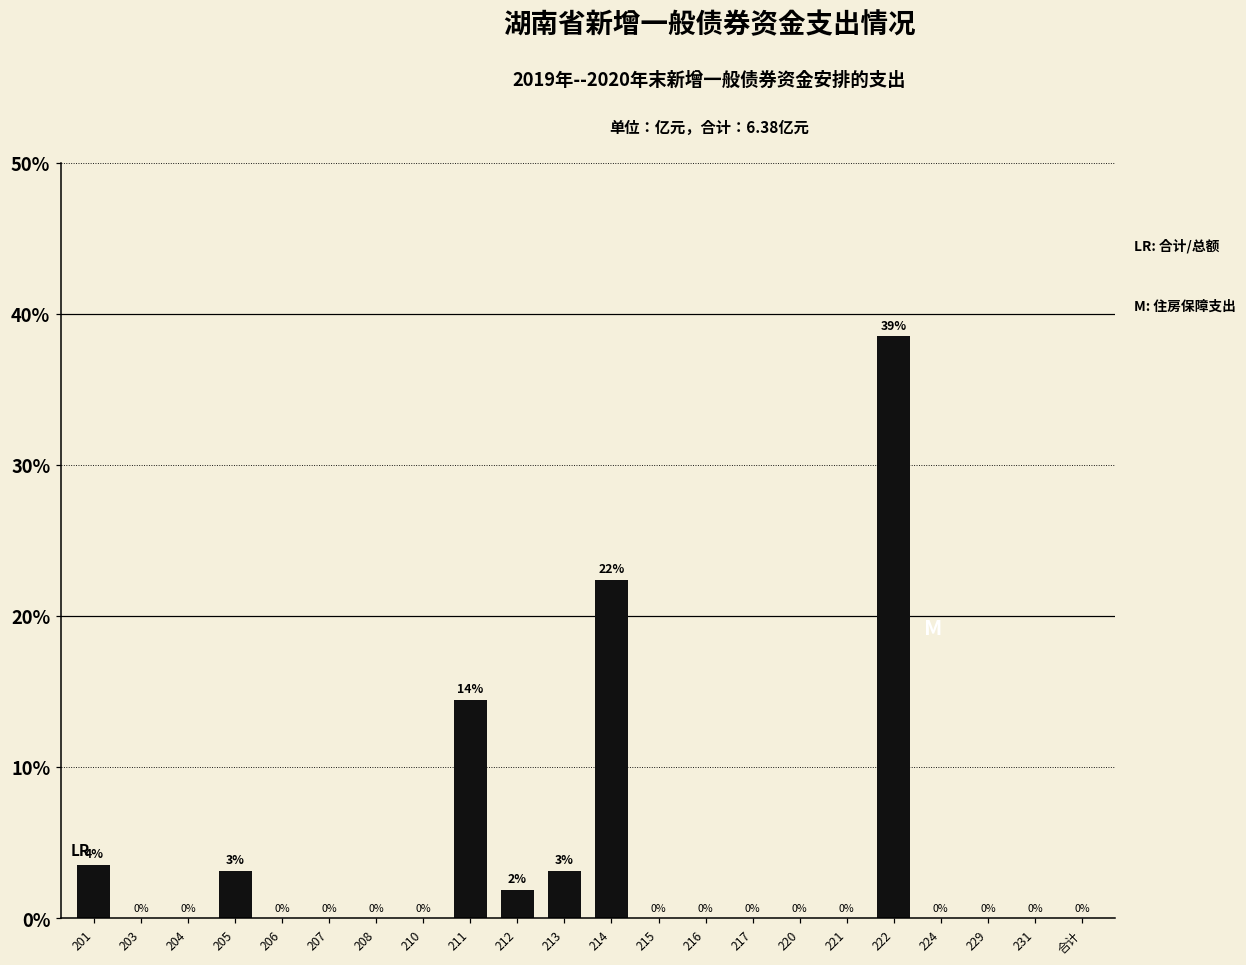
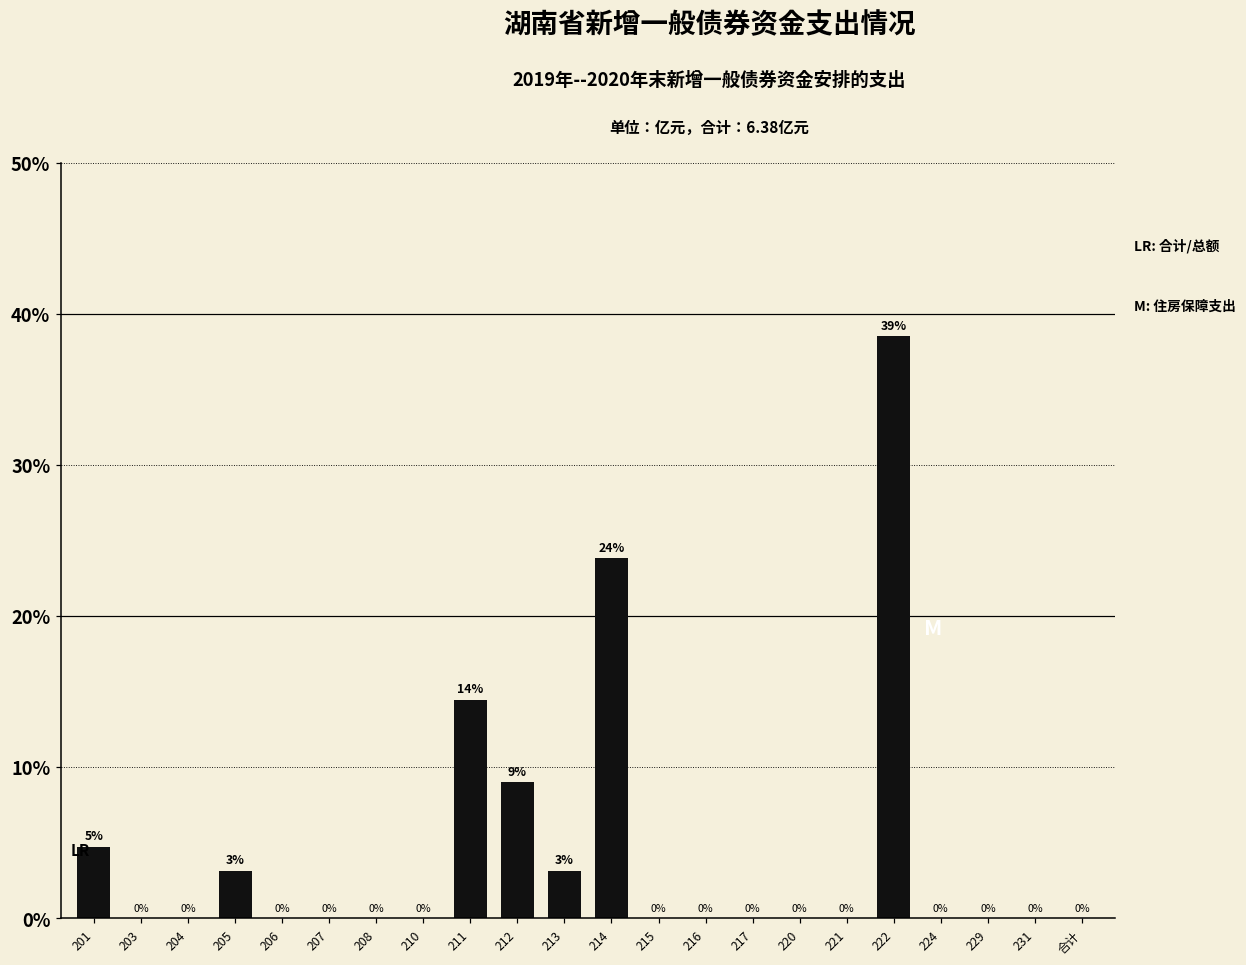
  {
-   "201": "4%",
+   "201": "5%",
    "203": "0%",
    "204": "0%",
    "205": "3%",
    "206": "0%",
    "207": "0%",
    "208": "0%",
    "210": "0%",
    "211": "14%",
-   "212": "2%",
+   "212": "9%",
    "213": "3%",
-   "214": "22%",
+   "214": "24%",
    "215": "0%",
    "216": "0%",
    "217": "0%",
    "220": "0%",
    "221": "0%",
    "222": "39%",
    "224": "0%",
    "229": "0%",
    "231": "0%",
    "合计": "0%"
  }
